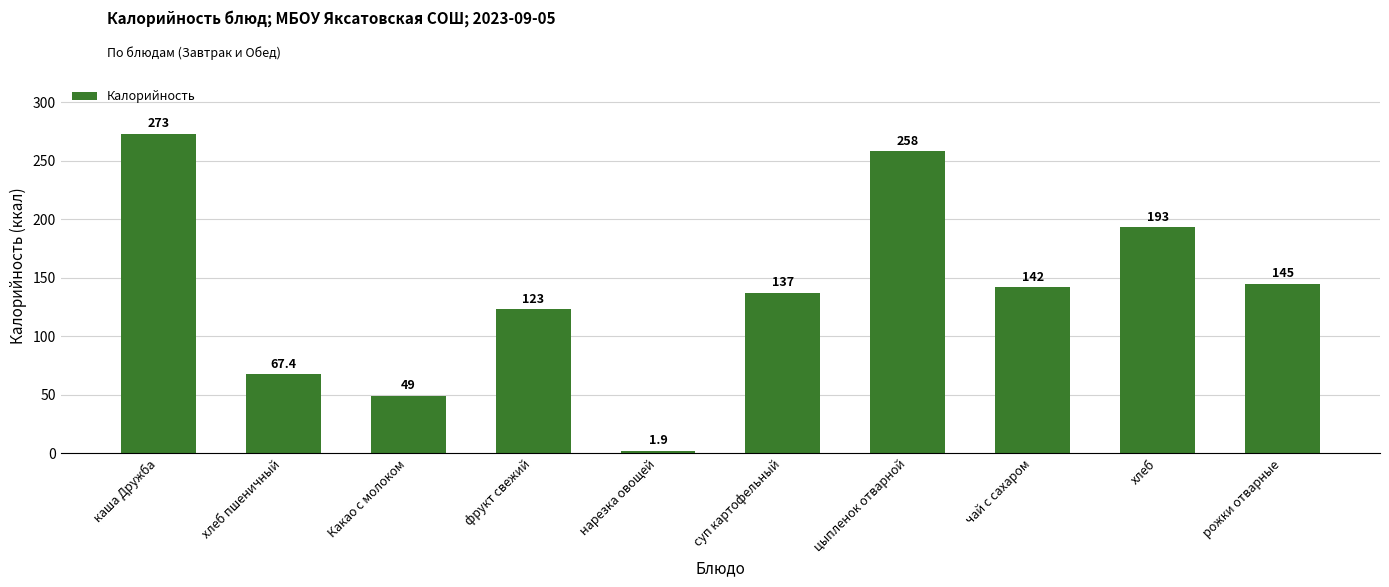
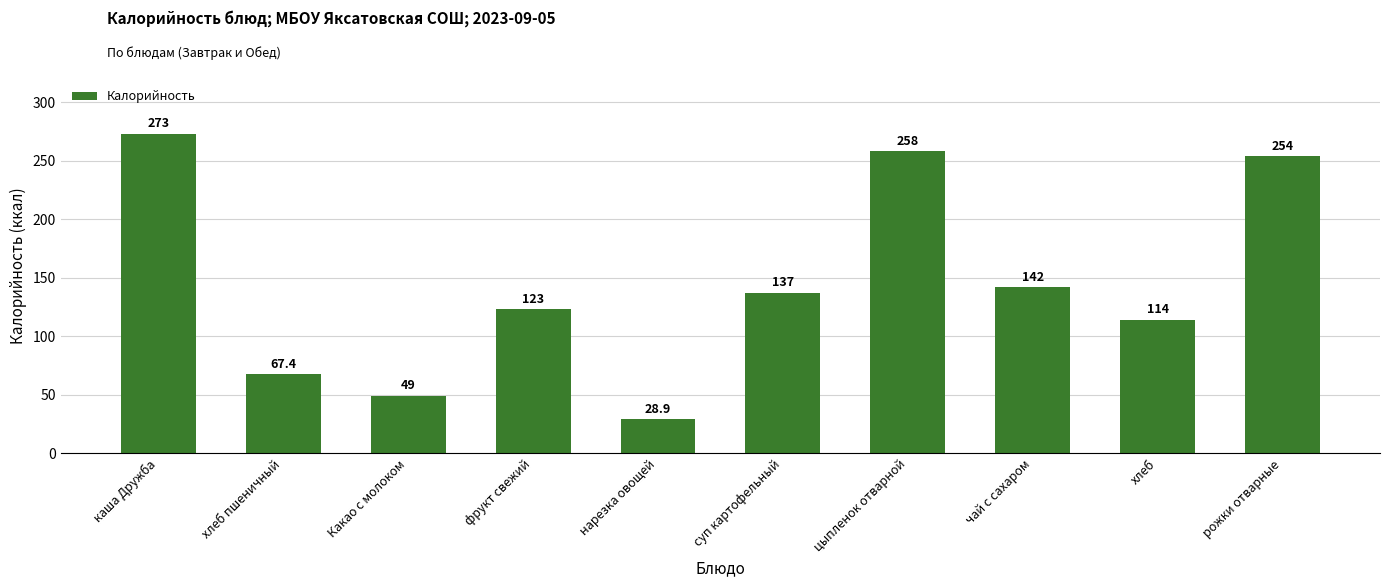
  {
    "каша Дружба": 273,
    "хлеб пшеничный": 67.4,
    "Какао с молоком": 49,
    "фрукт свежий": 123,
-   "нарезка овощей": 1.9,
+   "нарезка овощей": 28.9,
    "суп картофельный": 137,
    "цыпленок отварной": 258,
    "чай с сахаром": 142,
-   "хлеб": 193,
-   "рожки отварные": 145
+   "хлеб": 114,
+   "рожки отварные": 254
  }
